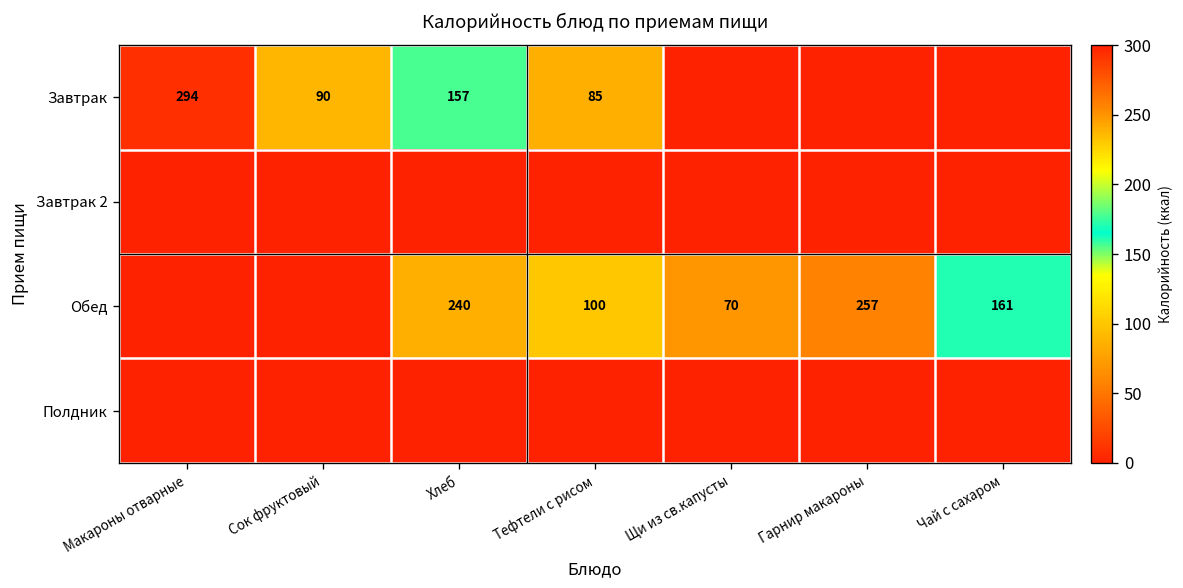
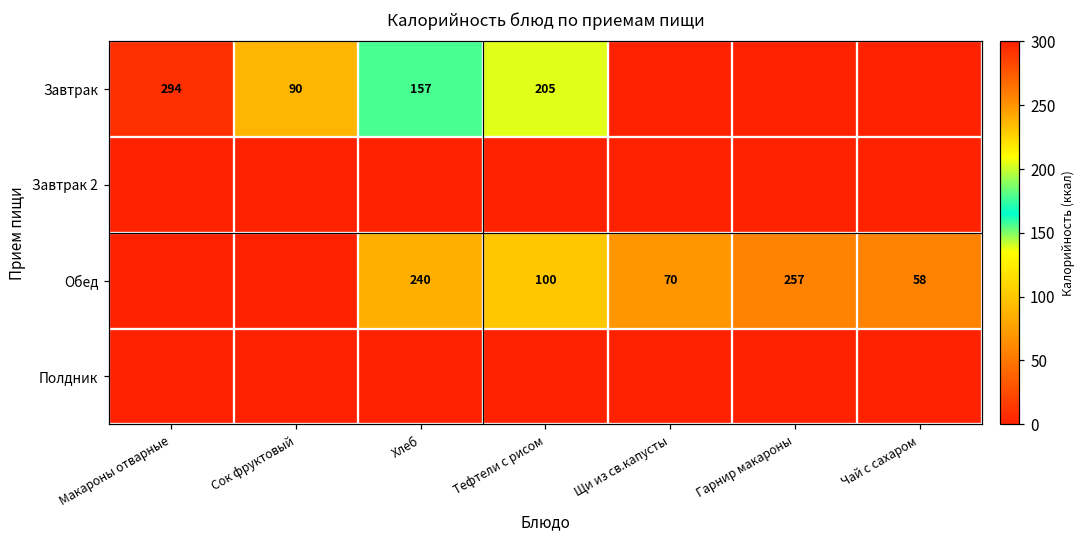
  {
    "Завтрак": {
      "Макароны отварные": 294,
      "Сок фруктовый": 90,
      "Хлеб": 157,
-     "Тефтели с рисом": 85
+     "Тефтели с рисом": 205
    },
    "Обед": {
      "Хлеб": 240,
      "Тефтели с рисом": 100,
      "Щи из св.капусты": 70,
      "Гарнир макароны": 257,
-     "Чай с сахаром": 161
+     "Чай с сахаром": 58
    }
  }
